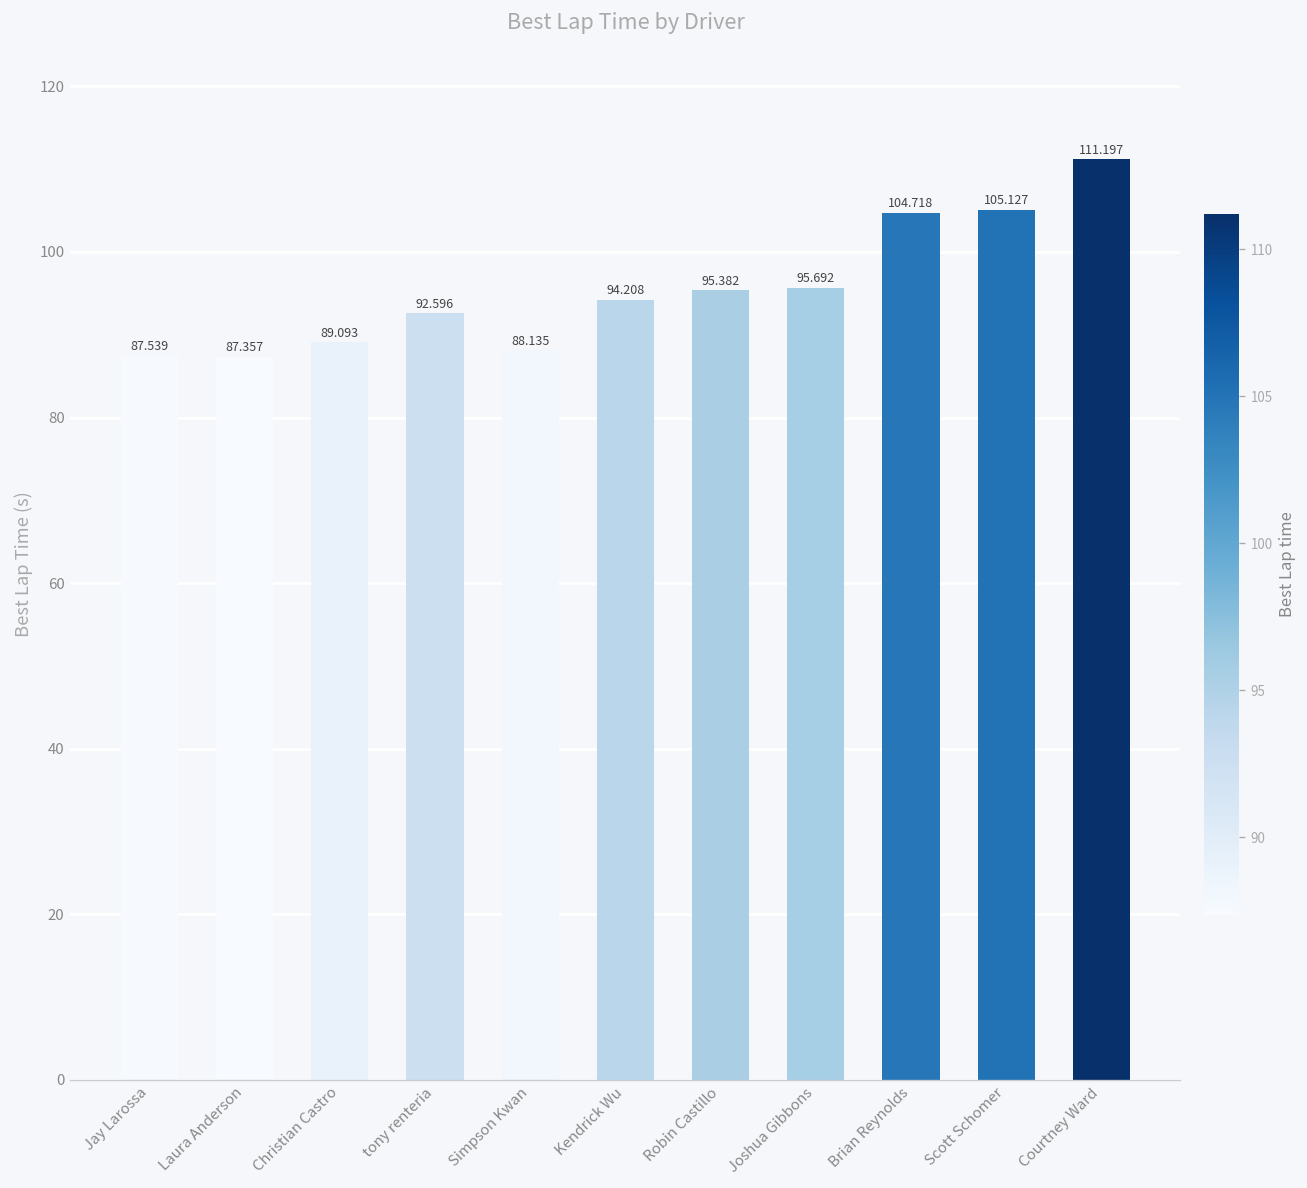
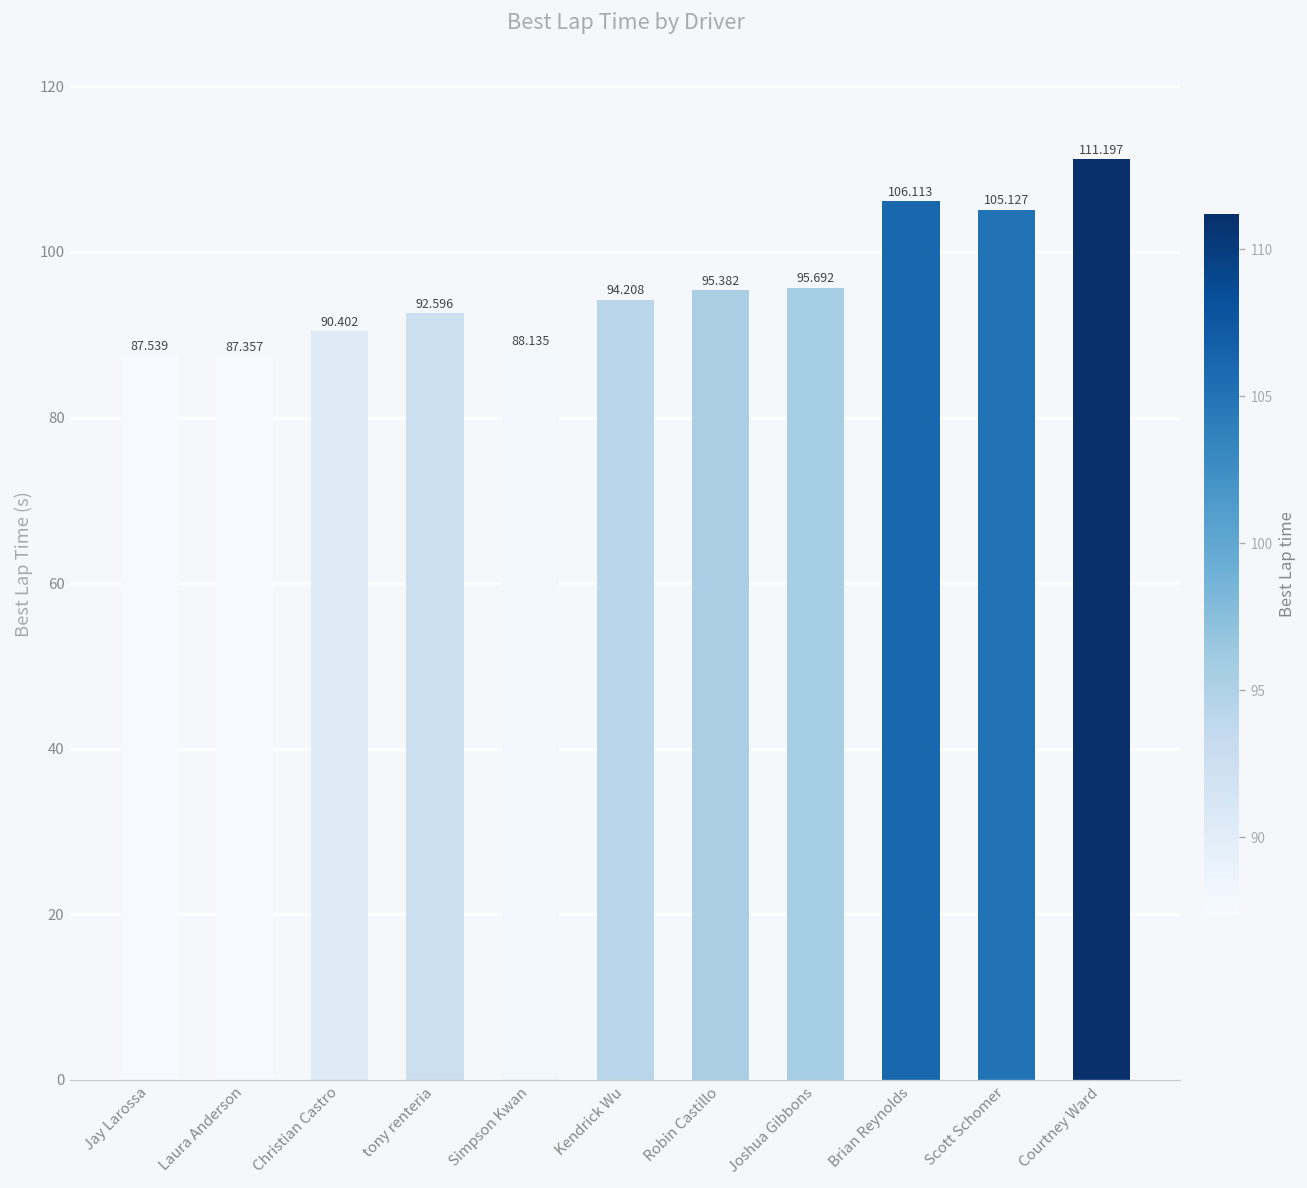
  {
    "Jay Larossa": 87.539,
    "Laura Anderson": 87.357,
-   "Christian Castro": 89.093,
+   "Christian Castro": 90.402,
    "tony renteria": 92.596,
    "Simpson Kwan": 88.135,
    "Kendrick Wu": 94.208,
    "Robin Castillo": 95.382,
    "Joshua Gibbons": 95.692,
-   "Brian Reynolds": 104.718,
+   "Brian Reynolds": 106.113,
    "Scott Schomer": 105.127,
    "Courtney Ward": 111.197
  }
